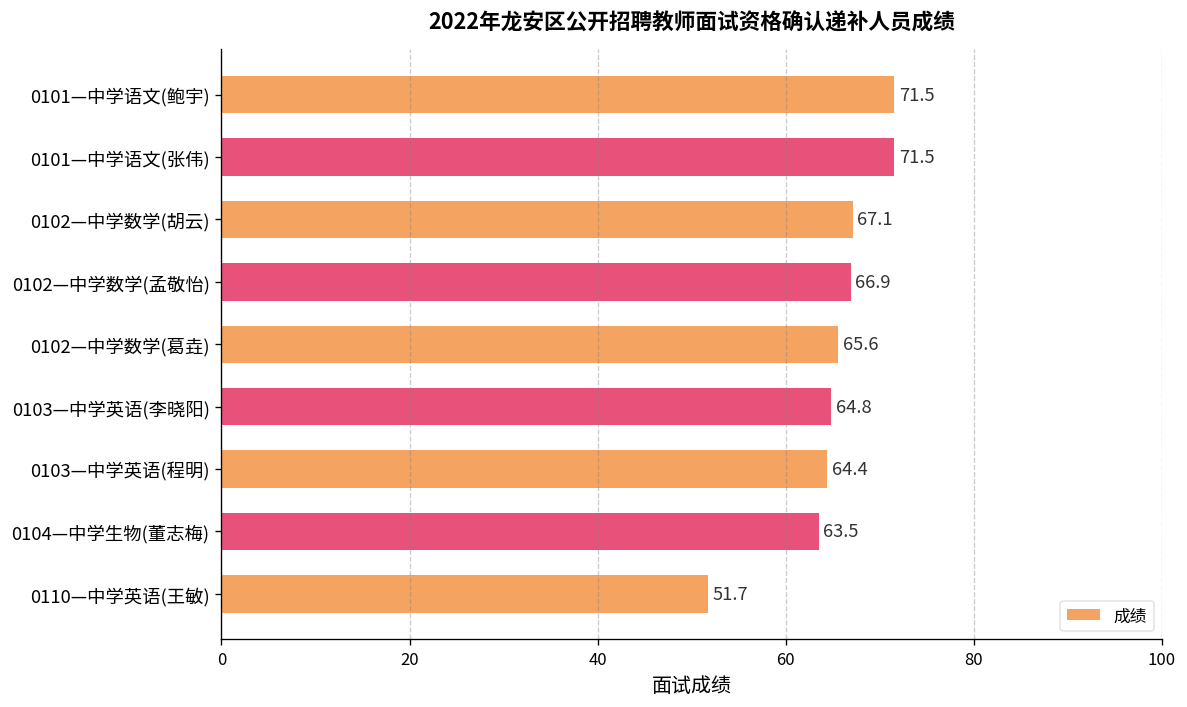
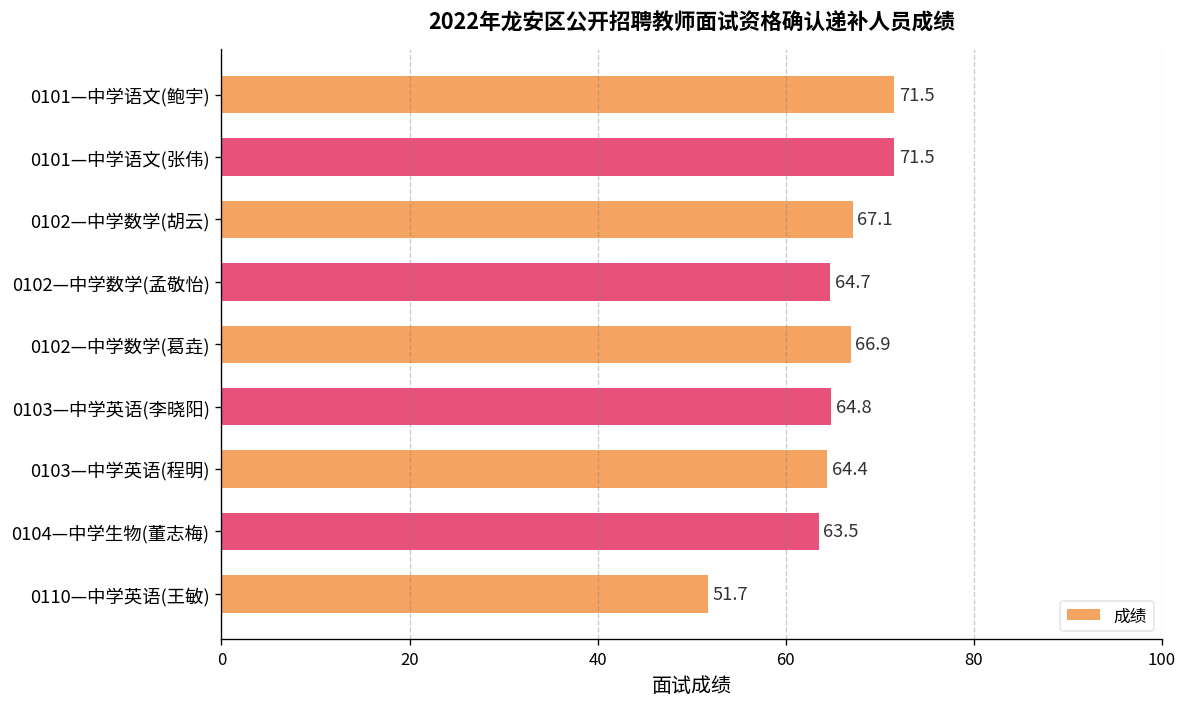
  {
    "0101—中学语文(鲍宇)": 71.5,
    "0101—中学语文(张伟)": 71.5,
    "0102—中学数学(胡云)": 67.1,
-   "0102—中学数学(孟敬怡)": 66.9,
-   "0102—中学数学(葛垚)": 65.6,
+   "0102—中学数学(孟敬怡)": 64.7,
+   "0102—中学数学(葛垚)": 66.9,
    "0103—中学英语(李晓阳)": 64.8,
    "0103—中学英语(程明)": 64.4,
    "0104—中学生物(董志梅)": 63.5,
    "0110—中学英语(王敏)": 51.7
  }
